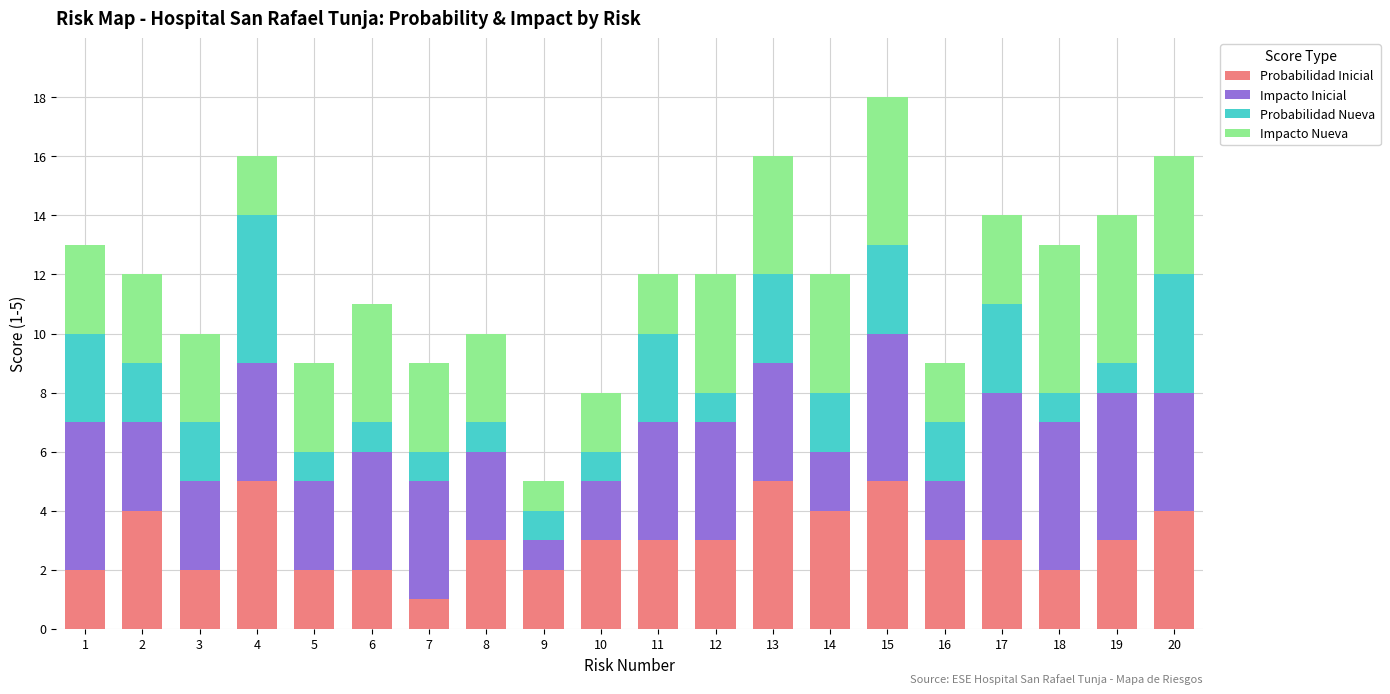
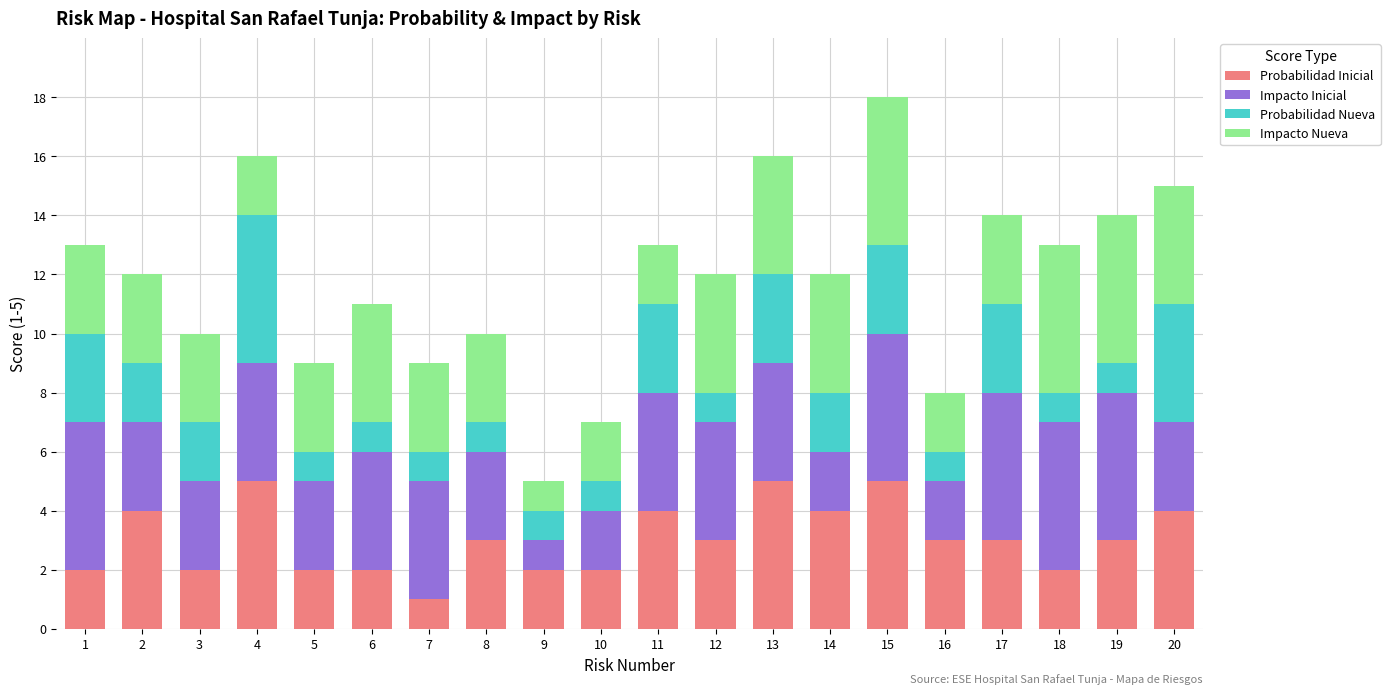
  {
    "Probabilidad Inicial": {
      "1": 2,
      "2": 4,
      "3": 2,
      "4": 5,
      "5": 2,
      "6": 2,
      "7": 1,
      "8": 3,
      "9": 2,
-     "10": 3,
-     "11": 3,
+     "10": 2,
+     "11": 4,
      "12": 3,
      "13": 5,
      "14": 4,
      "15": 5,
      "16": 3,
      "17": 3,
      "18": 2,
      "19": 3,
      "20": 4
    },
    "Impacto Inicial": {
      "1": 5,
      "2": 3,
      "3": 3,
      "4": 4,
      "5": 3,
      "6": 4,
      "7": 4,
      "8": 3,
      "9": 1,
      "10": 2,
      "11": 4,
      "12": 4,
      "13": 4,
      "14": 2,
      "15": 5,
      "16": 2,
      "17": 5,
      "18": 5,
      "19": 5,
-     "20": 4
+     "20": 3
    },
    "Probabilidad Nueva": {
      "1": 3,
      "2": 2,
      "3": 2,
      "4": 5,
      "5": 1,
      "6": 1,
      "7": 1,
      "8": 1,
      "9": 1,
      "10": 1,
      "11": 3,
      "12": 1,
      "13": 3,
      "14": 2,
      "15": 3,
-     "16": 2,
+     "16": 1,
      "17": 3,
      "18": 1,
      "19": 1,
      "20": 4
    },
    "Impacto Nueva": {
      "1": 3,
      "2": 3,
      "3": 3,
      "4": 2,
      "5": 3,
      "6": 4,
      "7": 3,
      "8": 3,
      "9": 1,
      "10": 2,
      "11": 2,
      "12": 4,
      "13": 4,
      "14": 4,
      "15": 5,
      "16": 2,
      "17": 3,
      "18": 5,
      "19": 5,
      "20": 4
    }
  }
